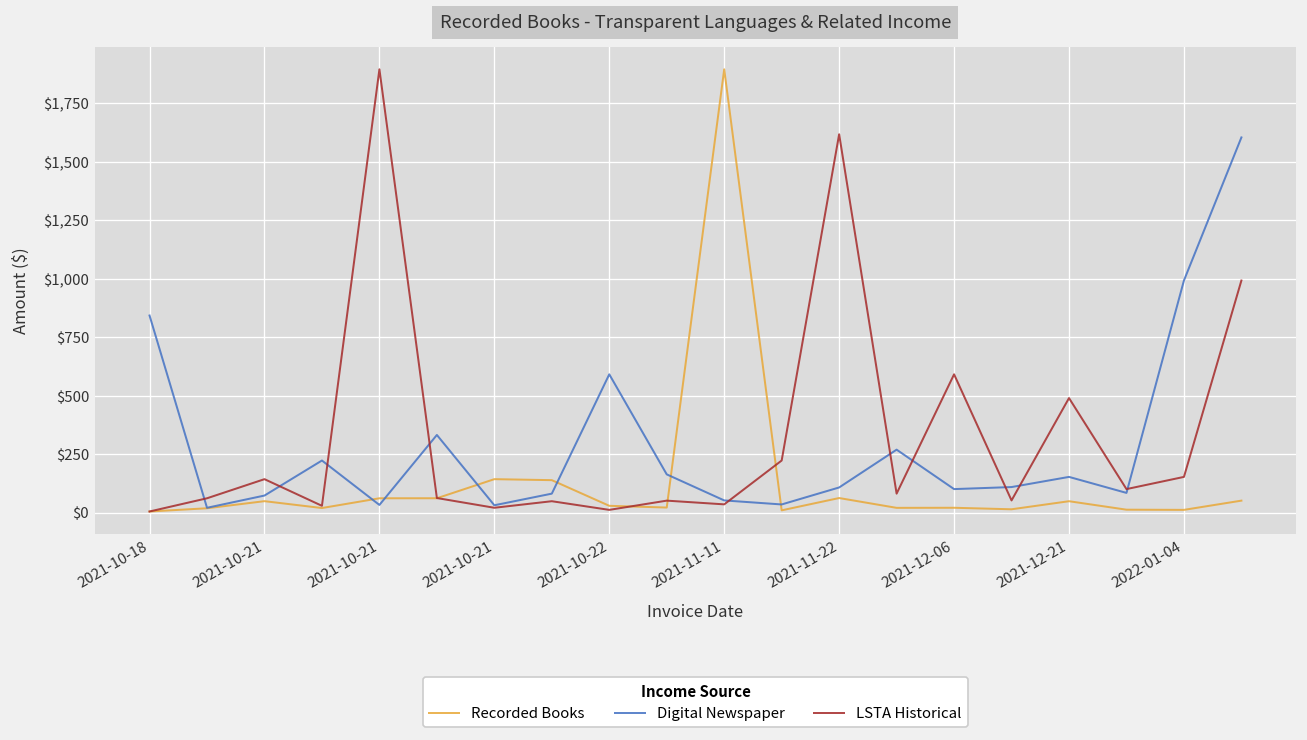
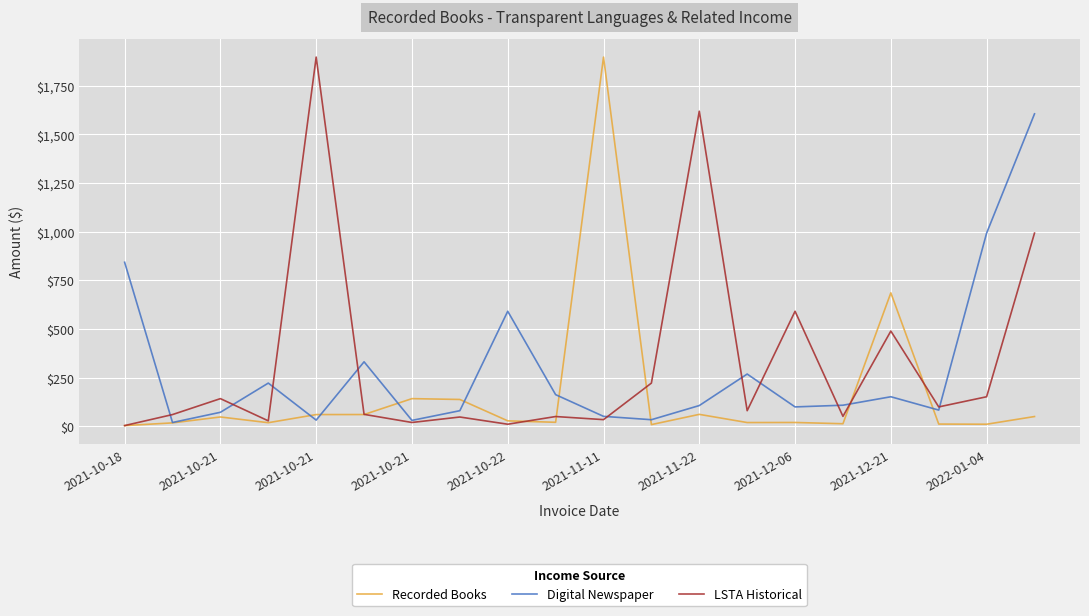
  {
    "Recorded Books": {
      "2021-11-22": "$60",
-     "2021-12-21": "$50"
+     "2021-12-21": "$690"
    },
    "Digital Newspaper": {
      "2021-10-18": "$840",
      "2021-11-22": "$110",
      "2021-12-21": "$150"
    },
    "LSTA Historical": {
      "2021-11-22": "$1,620",
      "2021-12-21": "$490"
    }
  }
